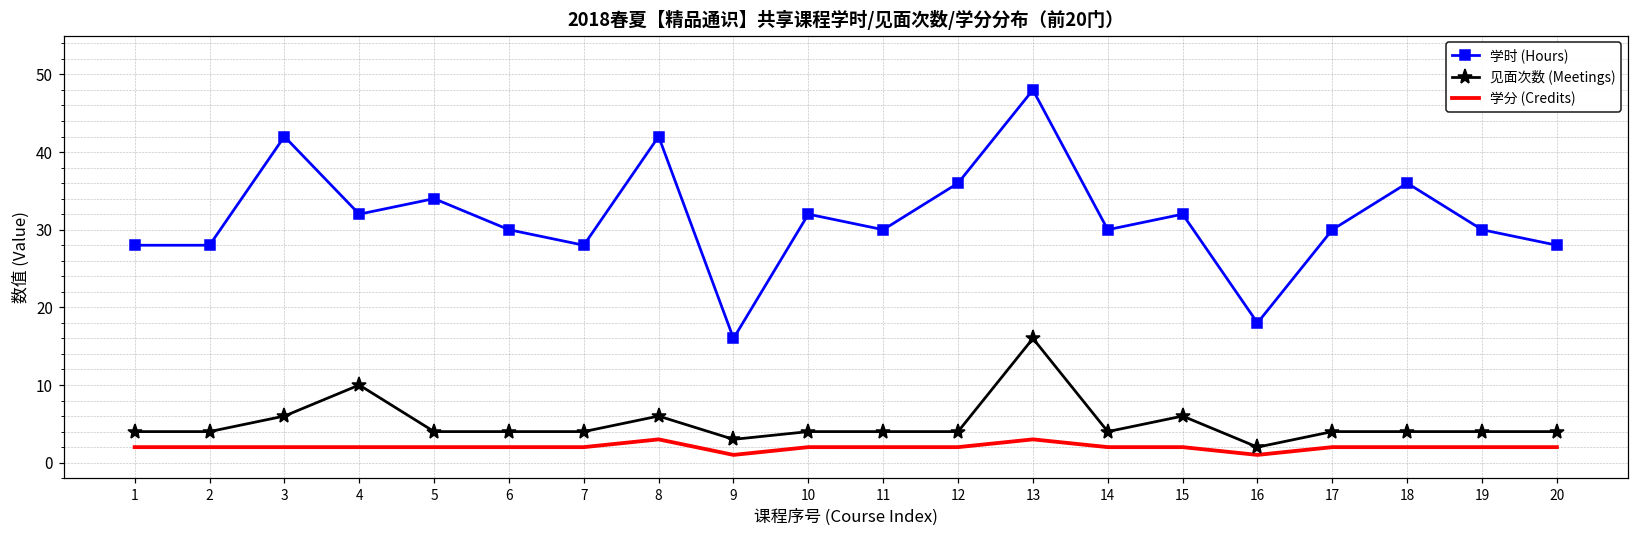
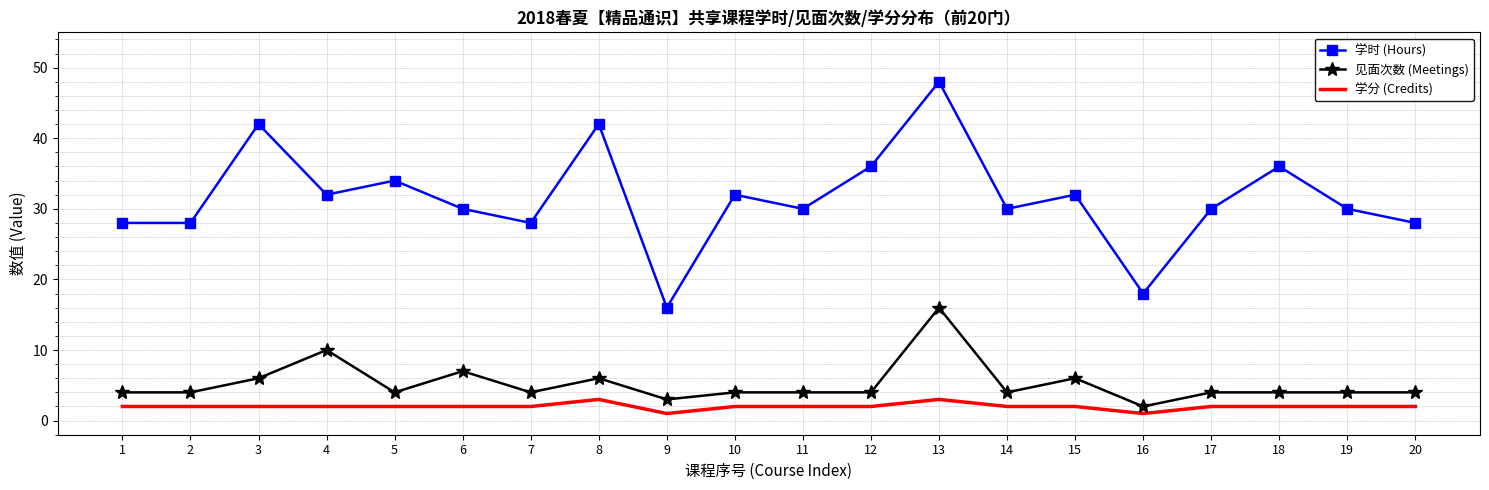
  {
    "学时 (Hours)": {
      "1": 28,
      "2": 28,
      "3": 42,
      "4": 32,
      "5": 34,
      "6": 30,
      "7": 28,
      "8": 42,
      "9": 16,
      "10": 32,
      "11": 30,
      "12": 36,
      "13": 48,
      "14": 30,
      "15": 32,
      "16": 18,
      "17": 30,
      "18": 36,
      "19": 30,
      "20": 28
    },
    "见面次数 (Meetings)": {
      "1": 4,
      "2": 4,
      "3": 6,
      "4": 10,
      "5": 4,
-     "6": 4,
+     "6": 7,
      "7": 4,
      "8": 6,
      "9": 3,
      "10": 4,
      "11": 4,
      "12": 4,
      "13": 16,
      "14": 4,
      "15": 6,
      "16": 2,
      "17": 4,
      "18": 4,
      "19": 4,
      "20": 4
    },
    "学分 (Credits)": {
      "1": 2,
      "2": 2,
      "3": 2,
      "4": 2,
      "5": 2,
      "6": 2,
      "7": 2,
      "8": 3,
      "9": 1,
      "10": 2,
      "11": 2,
      "12": 2,
      "13": 3,
      "14": 2,
      "15": 2,
      "16": 1,
      "17": 2,
      "18": 2,
      "19": 2,
      "20": 2
    }
  }
